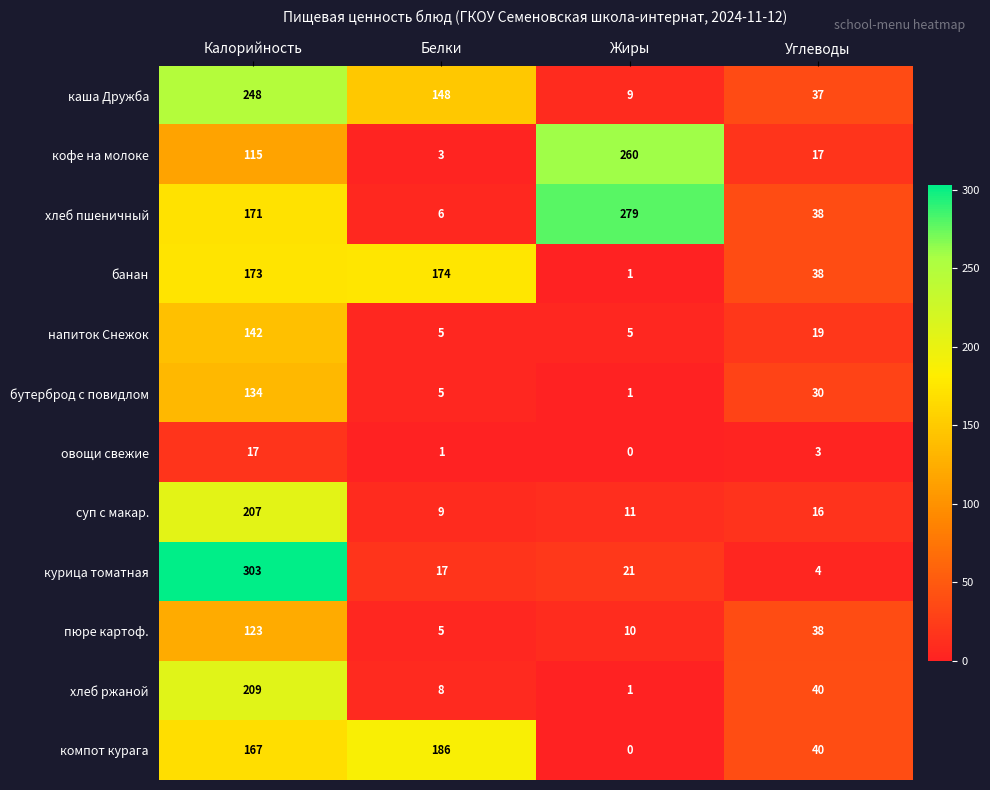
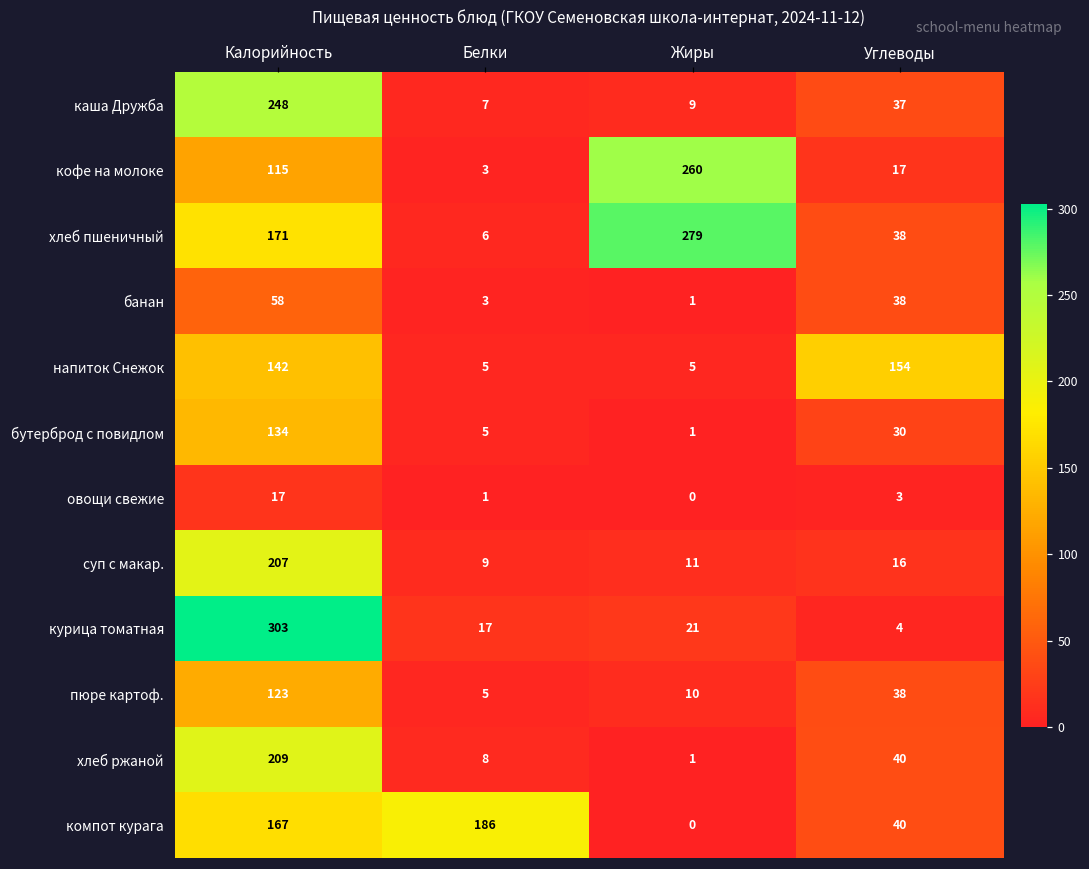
  {
    "каша Дружба": {
      "Калорийность": 248,
-     "Белки": 148,
+     "Белки": 7,
      "Жиры": 9,
      "Углеводы": 37
    },
    "кофе на молоке": {
      "Калорийность": 115,
      "Белки": 3,
      "Жиры": 260,
      "Углеводы": 17
    },
    "хлеб пшеничный": {
      "Калорийность": 171,
      "Белки": 6,
      "Жиры": 279,
      "Углеводы": 38
    },
    "банан": {
-     "Калорийность": 173,
-     "Белки": 174,
+     "Калорийность": 58,
+     "Белки": 3,
      "Жиры": 1,
      "Углеводы": 38
    },
    "напиток Снежок": {
      "Калорийность": 142,
      "Белки": 5,
      "Жиры": 5,
-     "Углеводы": 19
+     "Углеводы": 154
    },
    "бутерброд с повидлом": {
      "Калорийность": 134,
      "Белки": 5,
      "Жиры": 1,
      "Углеводы": 30
    },
    "овощи свежие": {
      "Калорийность": 17,
      "Белки": 1,
      "Жиры": 0,
      "Углеводы": 3
    },
    "суп с макар.": {
      "Калорийность": 207,
      "Белки": 9,
      "Жиры": 11,
      "Углеводы": 16
    },
    "курица томатная": {
      "Калорийность": 303,
      "Белки": 17,
      "Жиры": 21,
      "Углеводы": 4
    },
    "пюре картоф.": {
      "Калорийность": 123,
      "Белки": 5,
      "Жиры": 10,
      "Углеводы": 38
    },
    "хлеб ржаной": {
      "Калорийность": 209,
      "Белки": 8,
      "Жиры": 1,
      "Углеводы": 40
    },
    "компот курага": {
      "Калорийность": 167,
      "Белки": 186,
      "Жиры": 0,
      "Углеводы": 40
    }
  }
